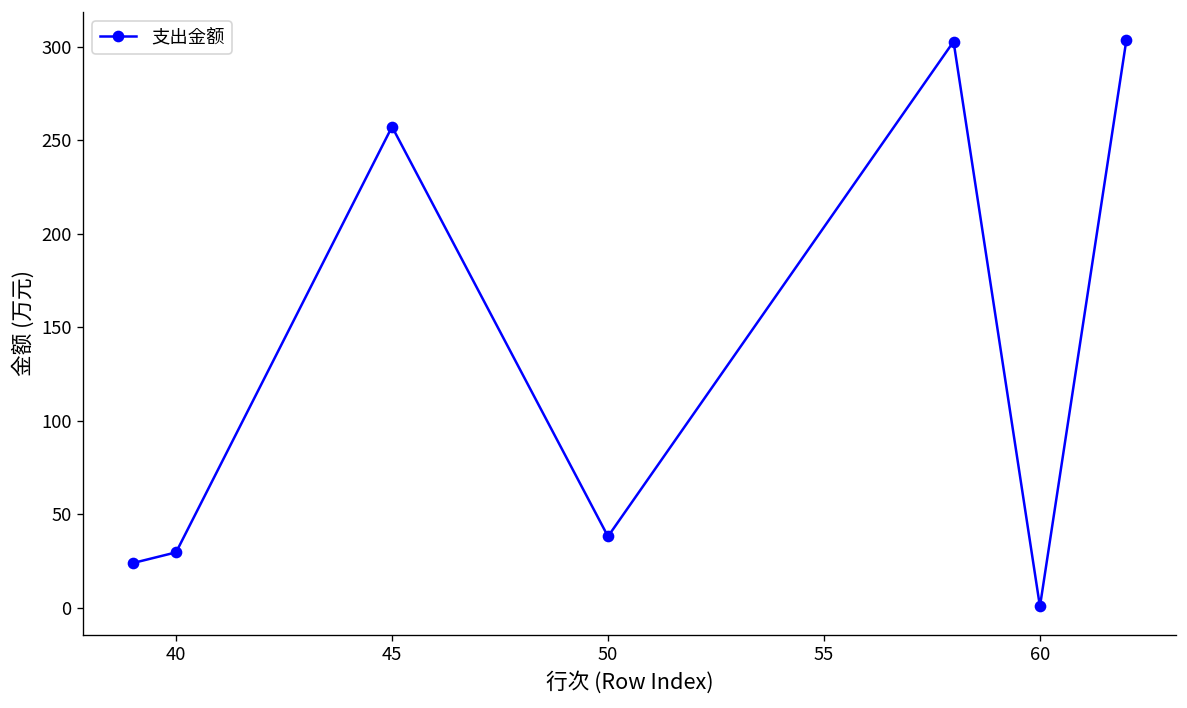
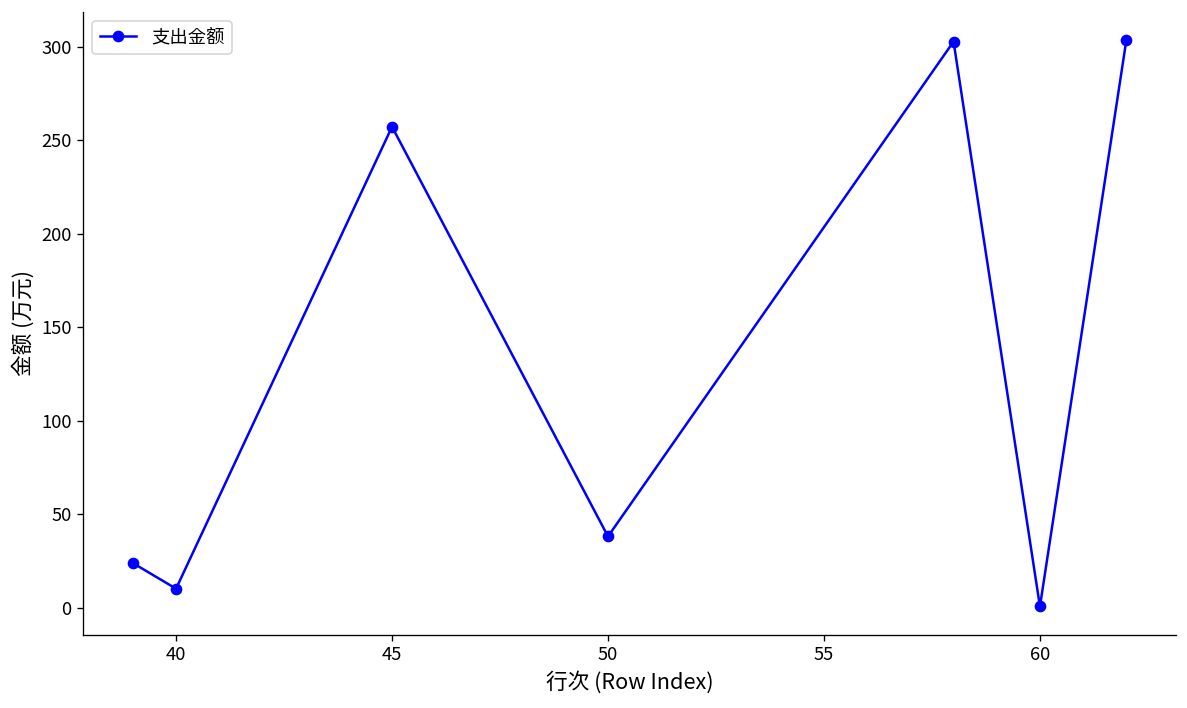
  {
-   "40": 30,
+   "40": 10,
    "45": 257,
    "50": 38,
    "60": 1
  }
